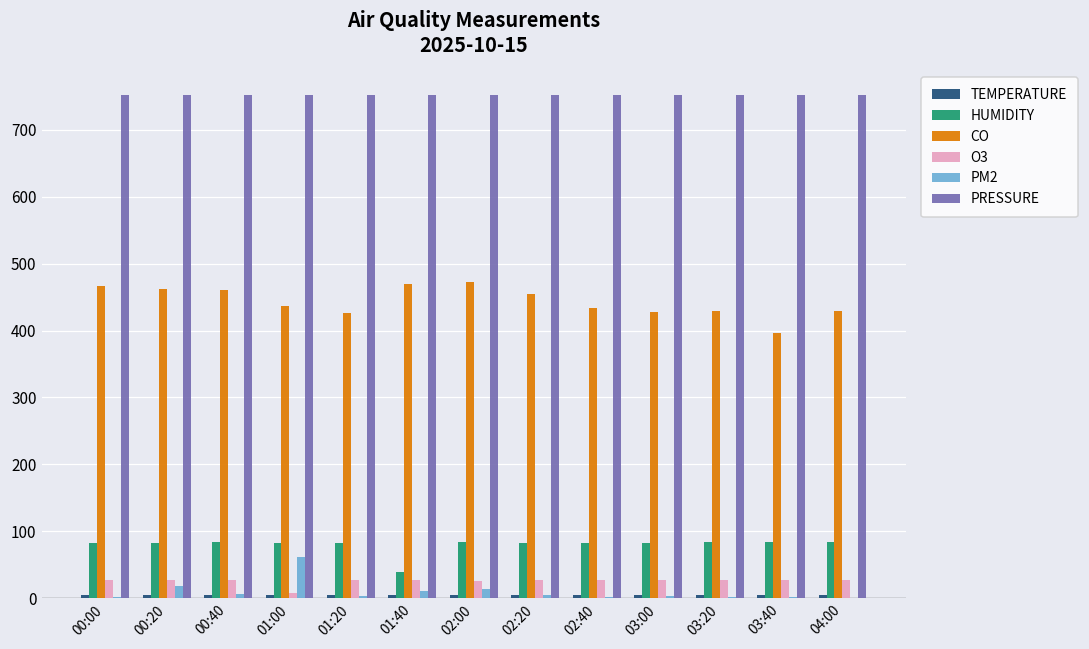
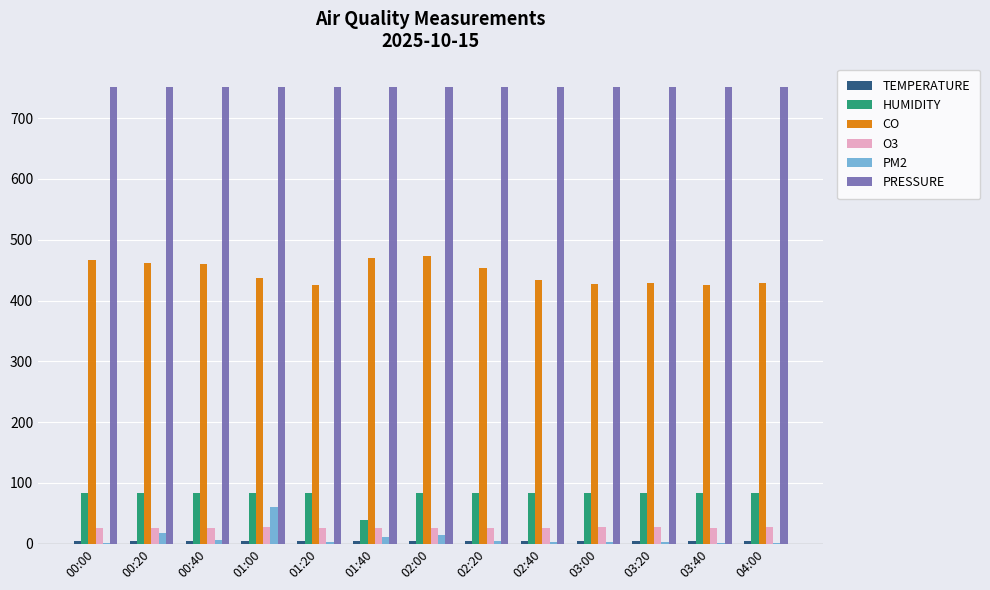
  {
    "TEMPERATURE": {
      "00:00": 10,
      "00:20": 10,
      "00:40": 10,
      "01:00": 10,
      "01:20": 10,
      "01:40": 10,
      "02:00": 10,
      "02:20": 10,
      "02:40": 10,
      "03:00": 10,
      "03:20": 10,
      "03:40": 0,
      "04:00": 0
    },
    "HUMIDITY": {
      "00:00": 80,
      "00:20": 80,
      "00:40": 80,
      "01:00": 80,
      "01:20": 80,
      "01:40": 40,
      "02:00": 80,
      "02:20": 80,
      "02:40": 80,
      "03:00": 80,
      "03:20": 80,
      "03:40": 80,
      "04:00": 80
    },
    "CO": {
      "00:00": 470,
      "00:20": 460,
      "00:40": 460,
      "01:00": 440,
      "01:20": 430,
      "01:40": 470,
      "02:00": 470,
      "02:20": 450,
      "02:40": 430,
      "03:00": 430,
      "03:20": 430,
-     "03:40": 400,
+     "03:40": 430,
      "04:00": 430
    },
    "O3": {
      "00:00": 30,
      "00:20": 30,
      "00:40": 30,
-     "01:00": 10,
+     "01:00": 30,
      "01:20": 30,
      "01:40": 30,
      "02:00": 30,
      "02:20": 30,
      "02:40": 30,
      "03:00": 30,
      "03:20": 30,
      "03:40": 30,
      "04:00": 30
    },
    "PM2": {
      "00:20": 20,
      "00:40": 10,
      "01:00": 60,
      "01:40": 10,
      "02:00": 10,
      "02:20": 0
    },
    "PRESSURE": {
      "00:00": 750,
      "00:20": 750,
      "00:40": 750,
      "01:00": 750,
      "01:20": 750,
      "01:40": 750,
      "02:00": 750,
      "02:20": 750,
      "02:40": 750,
      "03:00": 750,
      "03:20": 750,
      "03:40": 750,
      "04:00": 750
    }
  }
